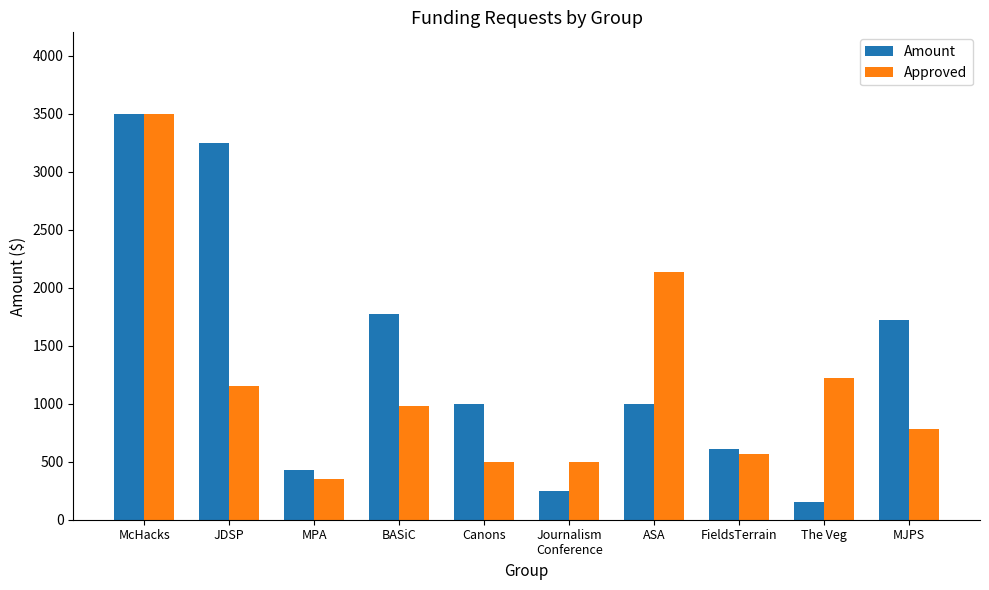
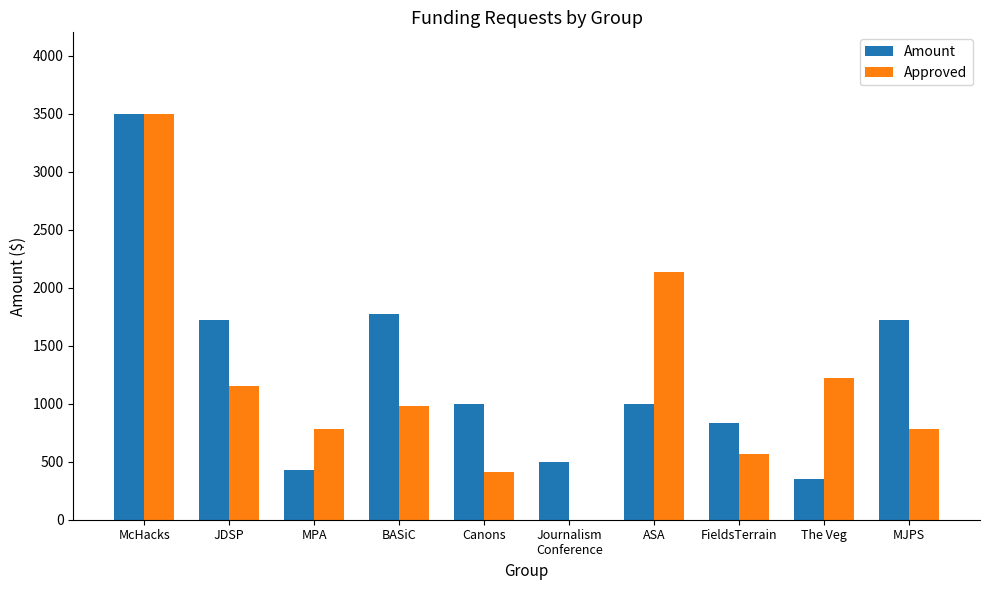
  {
    "Amount": {
      "McHacks": 3500,
-     "JDSP": 3250,
+     "JDSP": 1730,
      "MPA": 430,
      "BASiC": 1780,
      "Canons": 1000,
-     "Journalism Conference": 250,
+     "Journalism Conference": 500,
      "ASA": 1000,
-     "FieldsTerrain": 610,
-     "The Veg": 160,
+     "FieldsTerrain": 840,
+     "The Veg": 350,
      "MJPS": 1730
    },
    "Approved": {
      "McHacks": 3500,
      "JDSP": 1150,
-     "MPA": 350,
+     "MPA": 790,
      "BASiC": 980,
-     "Canons": 500,
-     "Journalism Conference": 500,
+     "Canons": 410,
+     "Journalism Conference": 0,
      "ASA": 2140,
      "FieldsTerrain": 570,
      "The Veg": 1220,
      "MJPS": 780
    }
  }
